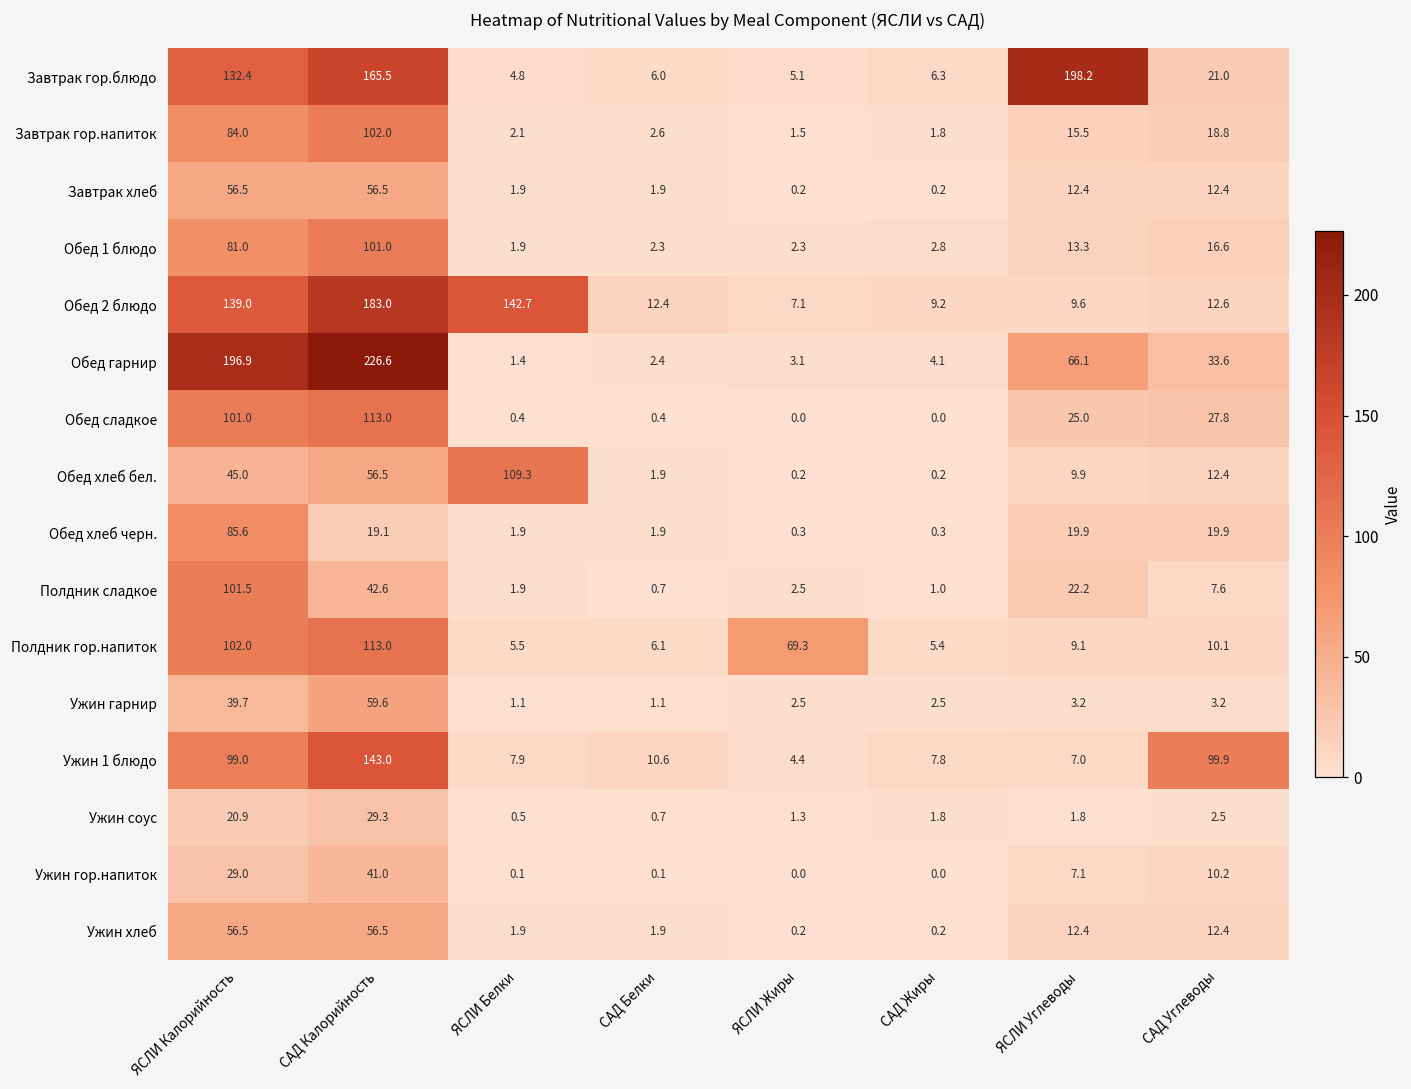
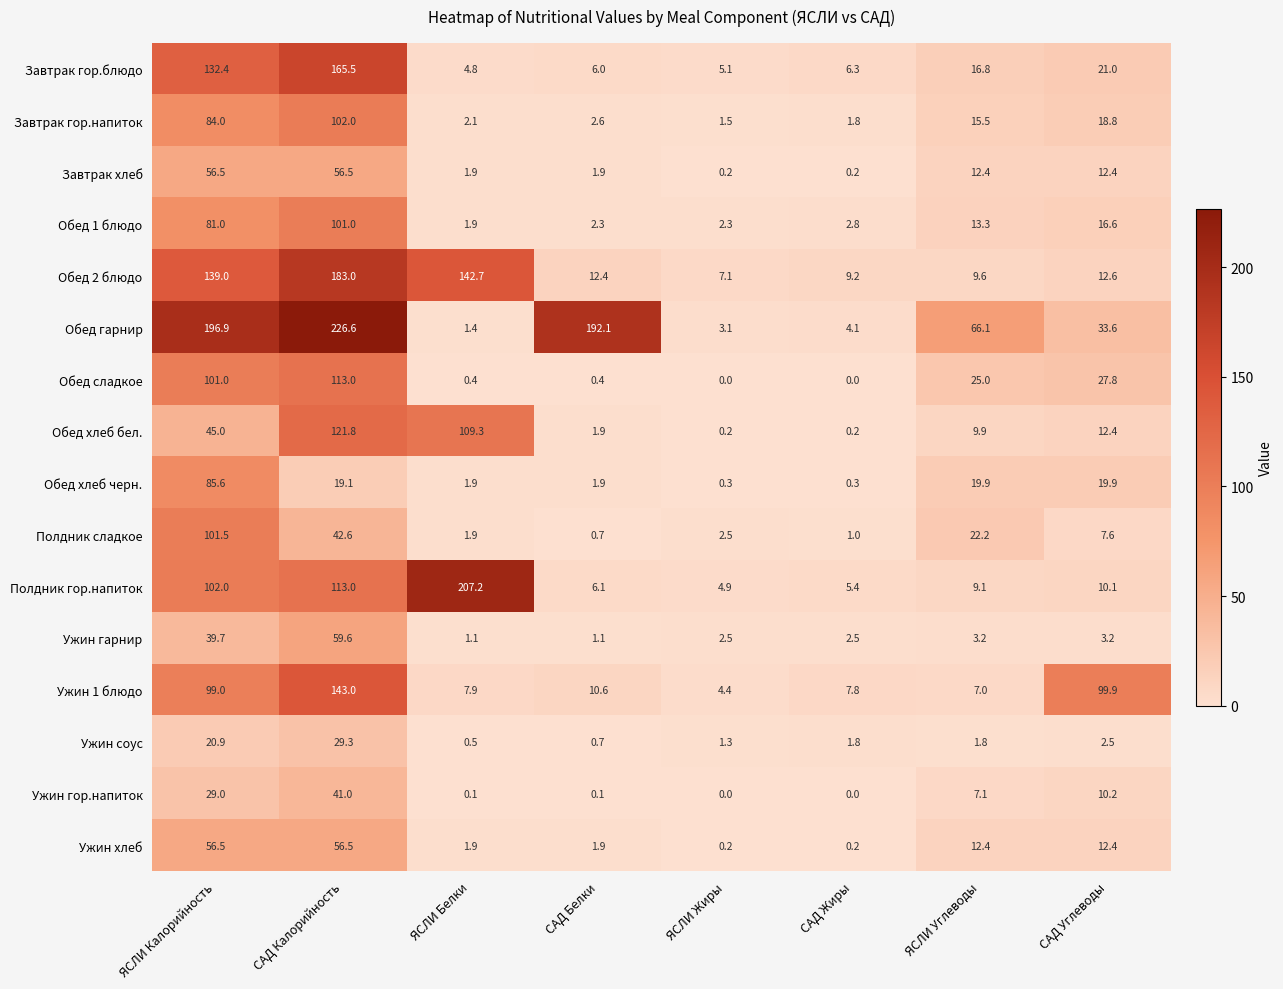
  {
    "Завтрак гор.блюдо": {
      "ЯСЛИ Калорийность": 132.4,
      "САД Калорийность": 165.5,
      "ЯСЛИ Белки": 4.8,
      "САД Белки": 6.0,
      "ЯСЛИ Жиры": 5.1,
      "САД Жиры": 6.3,
-     "ЯСЛИ Углеводы": 198.2,
+     "ЯСЛИ Углеводы": 16.8,
      "САД Углеводы": 21.0
    },
    "Завтрак гор.напиток": {
      "ЯСЛИ Калорийность": 84.0,
      "САД Калорийность": 102.0,
      "ЯСЛИ Белки": 2.1,
      "САД Белки": 2.6,
      "ЯСЛИ Жиры": 1.5,
      "САД Жиры": 1.8,
      "ЯСЛИ Углеводы": 15.5,
      "САД Углеводы": 18.8
    },
    "Завтрак хлеб": {
      "ЯСЛИ Калорийность": 56.5,
      "САД Калорийность": 56.5,
      "ЯСЛИ Белки": 1.9,
      "САД Белки": 1.9,
      "ЯСЛИ Жиры": 0.2,
      "САД Жиры": 0.2,
      "ЯСЛИ Углеводы": 12.4,
      "САД Углеводы": 12.4
    },
    "Обед 1 блюдо": {
      "ЯСЛИ Калорийность": 81.0,
      "САД Калорийность": 101.0,
      "ЯСЛИ Белки": 1.9,
      "САД Белки": 2.3,
      "ЯСЛИ Жиры": 2.3,
      "САД Жиры": 2.8,
      "ЯСЛИ Углеводы": 13.3,
      "САД Углеводы": 16.6
    },
    "Обед 2 блюдо": {
      "ЯСЛИ Калорийность": 139.0,
      "САД Калорийность": 183.0,
      "ЯСЛИ Белки": 142.7,
      "САД Белки": 12.4,
      "ЯСЛИ Жиры": 7.1,
      "САД Жиры": 9.2,
      "ЯСЛИ Углеводы": 9.6,
      "САД Углеводы": 12.6
    },
    "Обед гарнир": {
      "ЯСЛИ Калорийность": 196.9,
      "САД Калорийность": 226.6,
      "ЯСЛИ Белки": 1.4,
-     "САД Белки": 2.4,
+     "САД Белки": 192.1,
      "ЯСЛИ Жиры": 3.1,
      "САД Жиры": 4.1,
      "ЯСЛИ Углеводы": 66.1,
      "САД Углеводы": 33.6
    },
    "Обед сладкое": {
      "ЯСЛИ Калорийность": 101.0,
      "САД Калорийность": 113.0,
      "ЯСЛИ Белки": 0.4,
      "САД Белки": 0.4,
      "ЯСЛИ Жиры": 0.0,
      "САД Жиры": 0.0,
      "ЯСЛИ Углеводы": 25.0,
      "САД Углеводы": 27.8
    },
    "Обед хлеб бел.": {
      "ЯСЛИ Калорийность": 45.0,
-     "САД Калорийность": 56.5,
+     "САД Калорийность": 121.8,
      "ЯСЛИ Белки": 109.3,
      "САД Белки": 1.9,
      "ЯСЛИ Жиры": 0.2,
      "САД Жиры": 0.2,
      "ЯСЛИ Углеводы": 9.9,
      "САД Углеводы": 12.4
    },
    "Обед хлеб черн.": {
      "ЯСЛИ Калорийность": 85.6,
      "САД Калорийность": 19.1,
      "ЯСЛИ Белки": 1.9,
      "САД Белки": 1.9,
      "ЯСЛИ Жиры": 0.3,
      "САД Жиры": 0.3,
      "ЯСЛИ Углеводы": 19.9,
      "САД Углеводы": 19.9
    },
    "Полдник сладкое": {
      "ЯСЛИ Калорийность": 101.5,
      "САД Калорийность": 42.6,
      "ЯСЛИ Белки": 1.9,
      "САД Белки": 0.7,
      "ЯСЛИ Жиры": 2.5,
      "САД Жиры": 1.0,
      "ЯСЛИ Углеводы": 22.2,
      "САД Углеводы": 7.6
    },
    "Полдник гор.напиток": {
      "ЯСЛИ Калорийность": 102.0,
      "САД Калорийность": 113.0,
-     "ЯСЛИ Белки": 5.5,
+     "ЯСЛИ Белки": 207.2,
      "САД Белки": 6.1,
-     "ЯСЛИ Жиры": 69.3,
+     "ЯСЛИ Жиры": 4.9,
      "САД Жиры": 5.4,
      "ЯСЛИ Углеводы": 9.1,
      "САД Углеводы": 10.1
    },
    "Ужин гарнир": {
      "ЯСЛИ Калорийность": 39.7,
      "САД Калорийность": 59.6,
      "ЯСЛИ Белки": 1.1,
      "САД Белки": 1.1,
      "ЯСЛИ Жиры": 2.5,
      "САД Жиры": 2.5,
      "ЯСЛИ Углеводы": 3.2,
      "САД Углеводы": 3.2
    },
    "Ужин 1 блюдо": {
      "ЯСЛИ Калорийность": 99.0,
      "САД Калорийность": 143.0,
      "ЯСЛИ Белки": 7.9,
      "САД Белки": 10.6,
      "ЯСЛИ Жиры": 4.4,
      "САД Жиры": 7.8,
      "ЯСЛИ Углеводы": 7.0,
      "САД Углеводы": 99.9
    },
    "Ужин соус": {
      "ЯСЛИ Калорийность": 20.9,
      "САД Калорийность": 29.3,
      "ЯСЛИ Белки": 0.5,
      "САД Белки": 0.7,
      "ЯСЛИ Жиры": 1.3,
      "САД Жиры": 1.8,
      "ЯСЛИ Углеводы": 1.8,
      "САД Углеводы": 2.5
    },
    "Ужин гор.напиток": {
      "ЯСЛИ Калорийность": 29.0,
      "САД Калорийность": 41.0,
      "ЯСЛИ Белки": 0.1,
      "САД Белки": 0.1,
      "ЯСЛИ Жиры": 0.0,
      "САД Жиры": 0.0,
      "ЯСЛИ Углеводы": 7.1,
      "САД Углеводы": 10.2
    },
    "Ужин хлеб": {
      "ЯСЛИ Калорийность": 56.5,
      "САД Калорийность": 56.5,
      "ЯСЛИ Белки": 1.9,
      "САД Белки": 1.9,
      "ЯСЛИ Жиры": 0.2,
      "САД Жиры": 0.2,
      "ЯСЛИ Углеводы": 12.4,
      "САД Углеводы": 12.4
    }
  }
